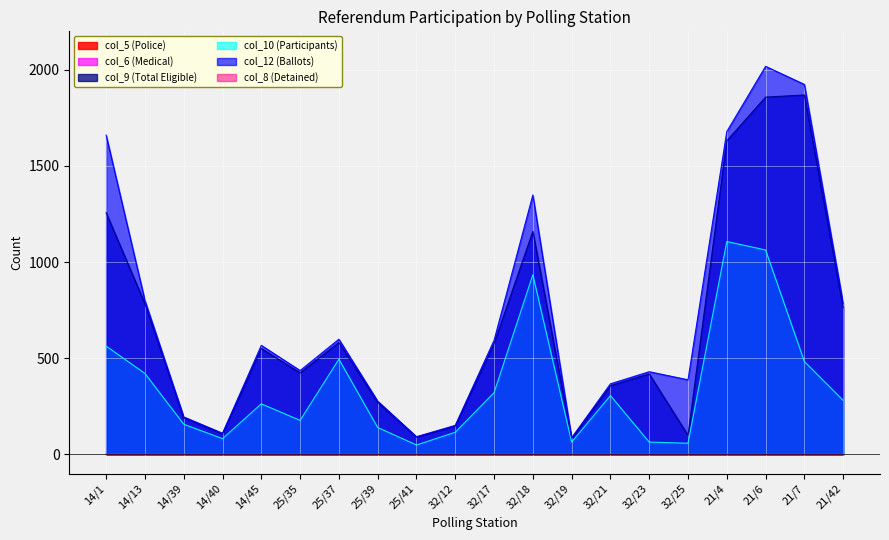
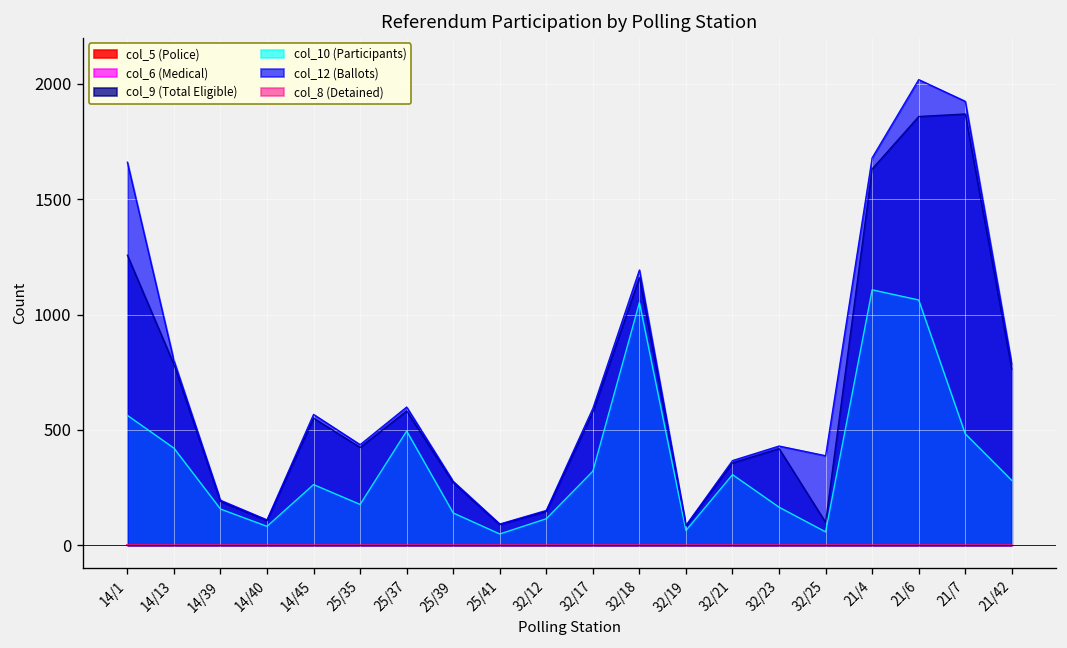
  {
    "col_8 (Detained)": {
      "14/1": 0,
      "14/13": 0,
      "14/39": 0,
      "14/40": 0,
      "14/45": 0,
      "25/35": 0,
      "25/37": 0,
      "25/39": 0,
      "25/41": 0,
      "32/12": 0,
      "32/17": 0,
      "32/18": 0,
      "32/19": 0,
      "32/21": 0,
      "32/23": 0,
      "32/25": 0,
      "21/4": 0,
      "21/6": 0,
      "21/7": 0,
      "21/42": 0
    },
    "col_9 (Total Eligible)": {
      "14/1": 1260,
      "14/13": 780,
      "14/45": 550,
      "25/37": 580,
      "32/17": 580,
      "32/18": 1160,
      "32/25": 100,
      "21/4": 1630,
      "21/6": 1860,
      "21/7": 1870,
      "21/42": 760
    },
    "col_10 (Participants)": {
      "14/1": 560,
      "14/13": 420,
      "14/39": 160,
      "14/40": 80,
      "14/45": 260,
      "25/35": 180,
      "25/37": 500,
      "25/39": 140,
      "25/41": 50,
      "32/12": 120,
      "32/17": 320,
-     "32/18": 930,
+     "32/18": 1050,
      "32/19": 60,
      "32/21": 310,
-     "32/23": 60,
+     "32/23": 170,
      "32/25": 60,
      "21/4": 1110,
      "21/6": 1060,
      "21/7": 480,
      "21/42": 280
    },
    "col_12 (Ballots)": {
      "14/1": 1660,
      "14/13": 800,
      "14/45": 570,
      "25/37": 600,
      "32/17": 590,
-     "32/18": 1350,
+     "32/18": 1190,
      "32/25": 390,
      "21/4": 1680,
      "21/6": 2020,
      "21/7": 1920,
      "21/42": 790
    }
  }
